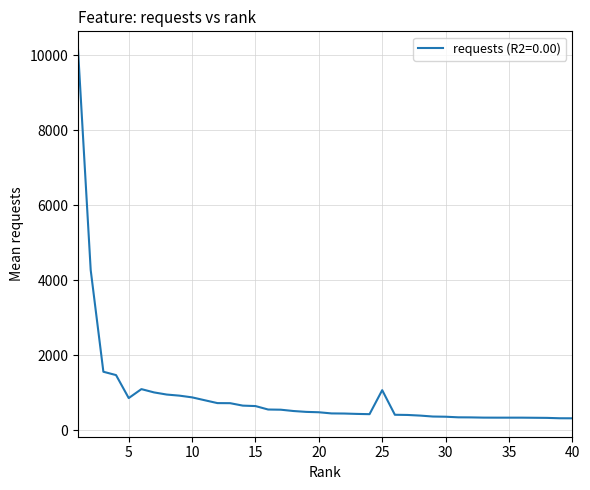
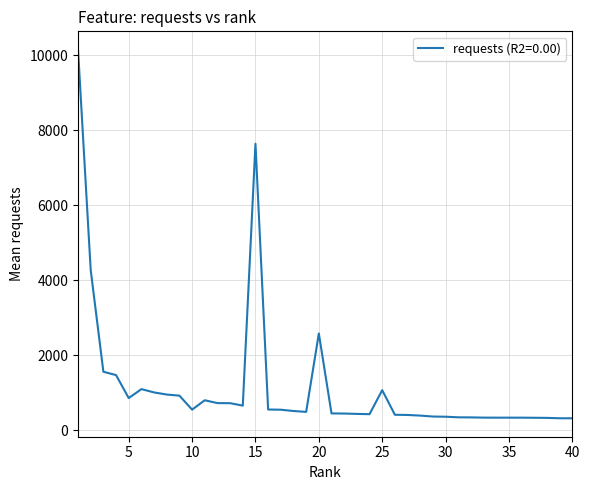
  {
    "5": 900,
-   "10": 900,
-   "15": 700,
-   "20": 500,
+   "10": 600,
+   "15": 7600,
+   "20": 2600,
    "25": 1100,
    "30": 400,
    "35": 300,
    "40": 300
  }
